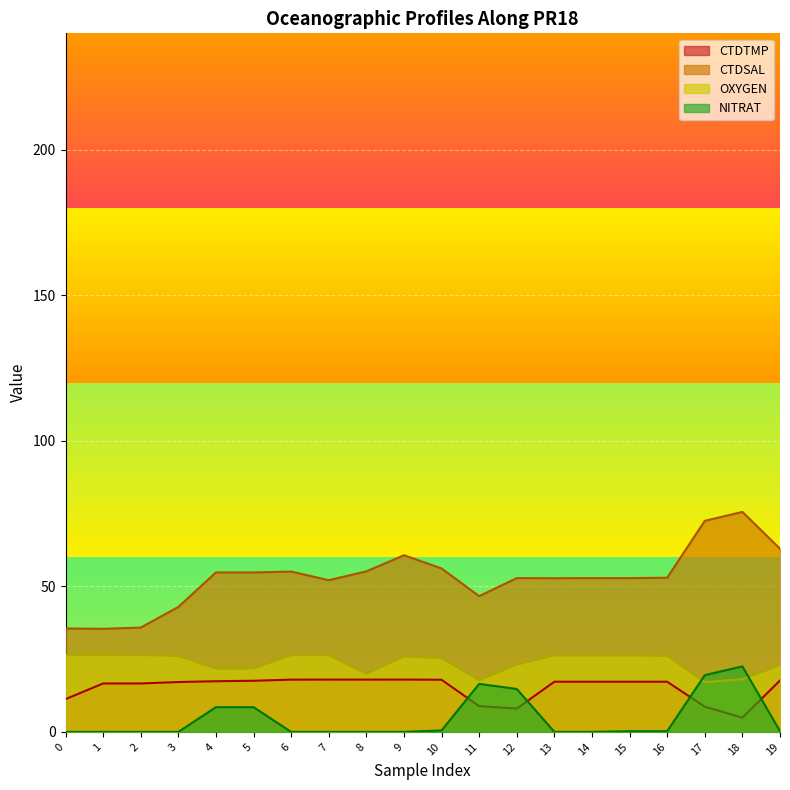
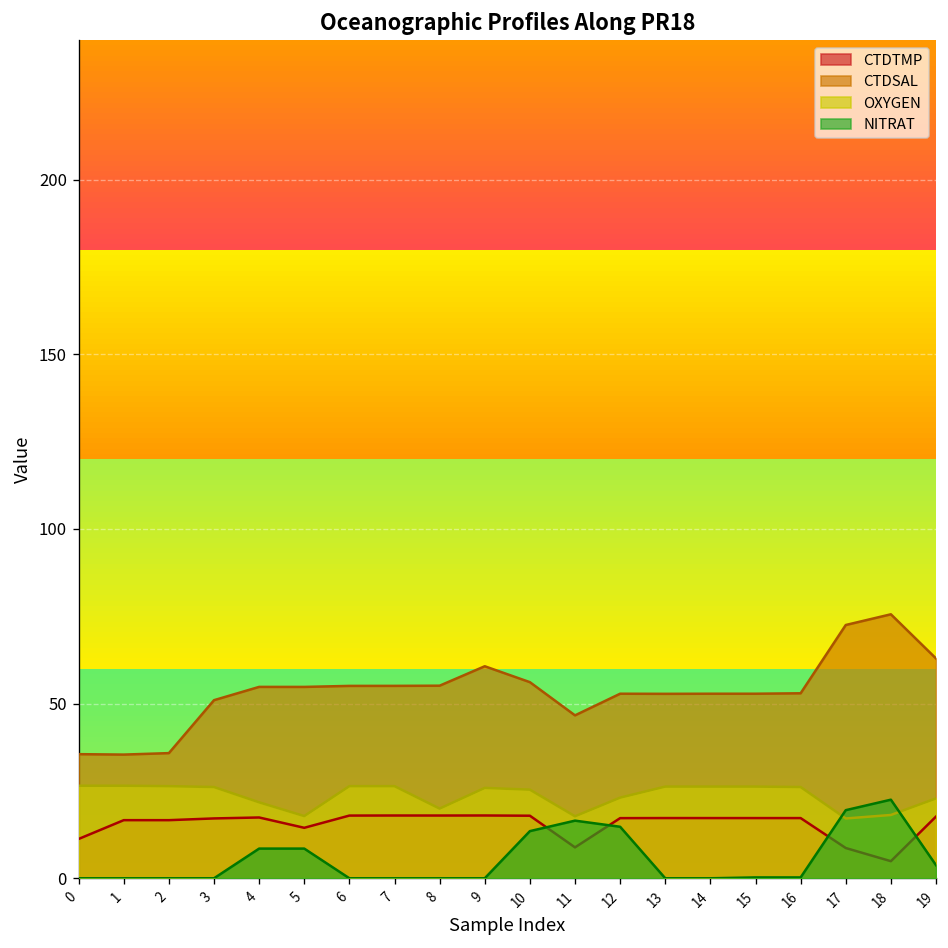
  {
    "CTDTMP": {
      "0": 11,
      "1": 17,
      "2": 17,
      "3": 17,
      "4": 17,
-     "5": 18,
+     "5": 14,
      "6": 18,
      "7": 18,
      "8": 18,
      "9": 18,
      "10": 18,
      "11": 9,
-     "12": 8,
+     "12": 17,
      "13": 17,
      "14": 17,
      "15": 17,
      "16": 17,
      "17": 9,
      "18": 5,
      "19": 18
    },
    "CTDSAL": {
      "0": 36,
      "1": 35,
      "2": 36,
-     "3": 43,
+     "3": 51,
      "4": 55,
      "5": 55,
      "6": 55,
-     "7": 52,
+     "7": 55,
      "8": 55,
      "9": 61,
      "10": 56,
      "11": 47,
      "12": 53,
      "13": 53,
      "14": 53,
      "15": 53,
      "16": 53,
      "17": 73,
      "18": 76,
      "19": 63
    },
    "OXYGEN": {
      "0": 27,
      "1": 27,
      "2": 26,
      "3": 26,
      "4": 22,
-     "5": 22,
+     "5": 18,
      "6": 26,
      "7": 26,
      "8": 20,
      "9": 26,
      "10": 25,
      "11": 18,
      "12": 23,
      "13": 26,
      "14": 26,
      "15": 26,
      "16": 26,
      "17": 17,
      "18": 18,
      "19": 23
    },
    "NITRAT": {
      "0": 0,
      "1": 0,
      "2": 0,
      "3": 0,
      "4": 9,
      "5": 9,
      "6": 0,
      "7": 0,
      "8": 0,
      "9": 0,
-     "10": 1,
+     "10": 14,
      "11": 17,
      "12": 15,
      "13": 0,
      "14": 0,
      "15": 0,
      "16": 0,
      "17": 20,
      "18": 23,
-     "19": 0
+     "19": 4
    }
  }
